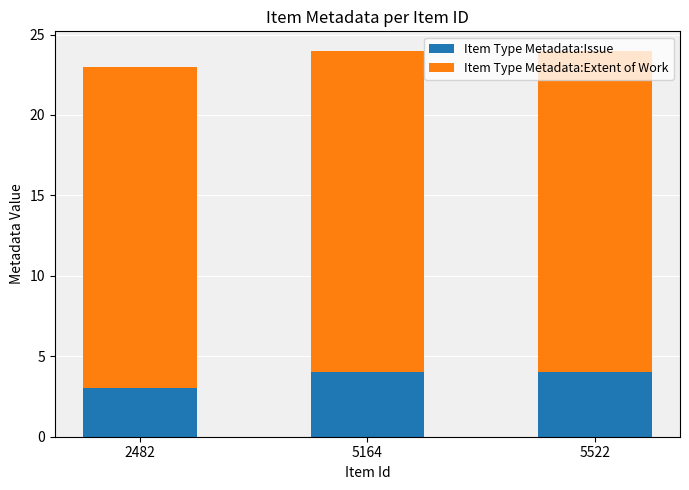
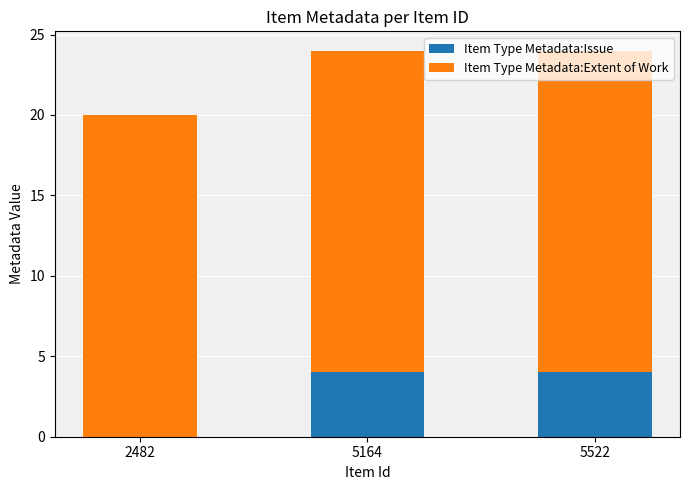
  {
    "Item Type Metadata:Issue": {
-     "2482": 3,
+     "2482": 0,
      "5164": 4,
      "5522": 4
    },
    "Item Type Metadata:Extent of Work": {
      "2482": 20,
      "5164": 20
    }
  }
